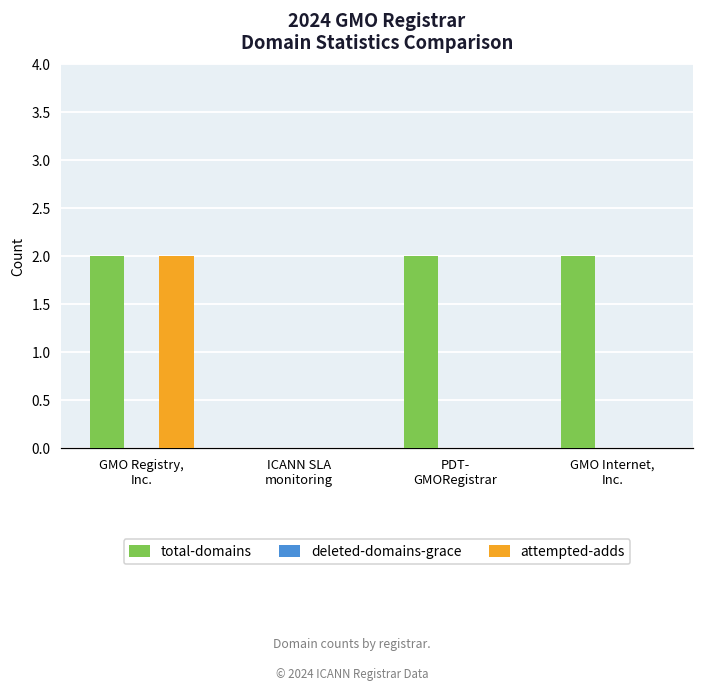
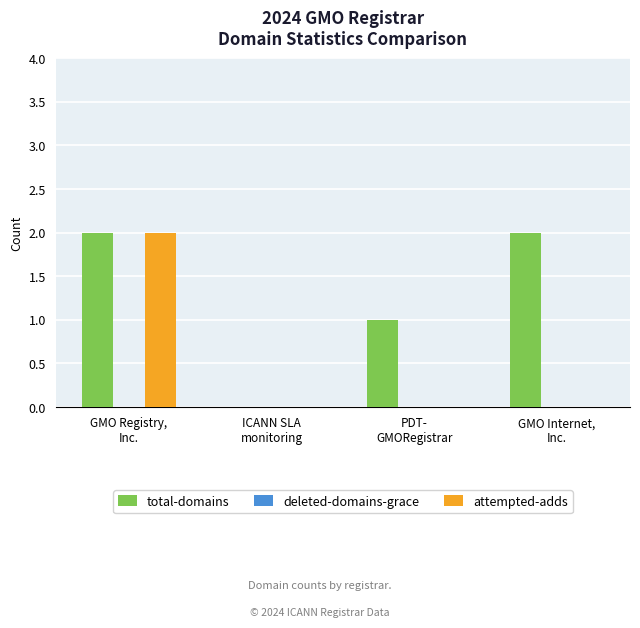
  {
    "total-domains": {
      "GMO Registry, Inc.": 2,
      "ICANN SLA monitoring": 0,
-     "PDT- GMORegistrar": 2,
+     "PDT- GMORegistrar": 1,
      "GMO Internet, Inc.": 2
    },
    "deleted-domains-grace": {
      "GMO Registry, Inc.": 0,
      "ICANN SLA monitoring": 0,
      "PDT- GMORegistrar": 0,
      "GMO Internet, Inc.": 0
    },
    "attempted-adds": {
      "GMO Registry, Inc.": 2,
      "ICANN SLA monitoring": 0,
      "PDT- GMORegistrar": 0,
      "GMO Internet, Inc.": 0
    }
  }
